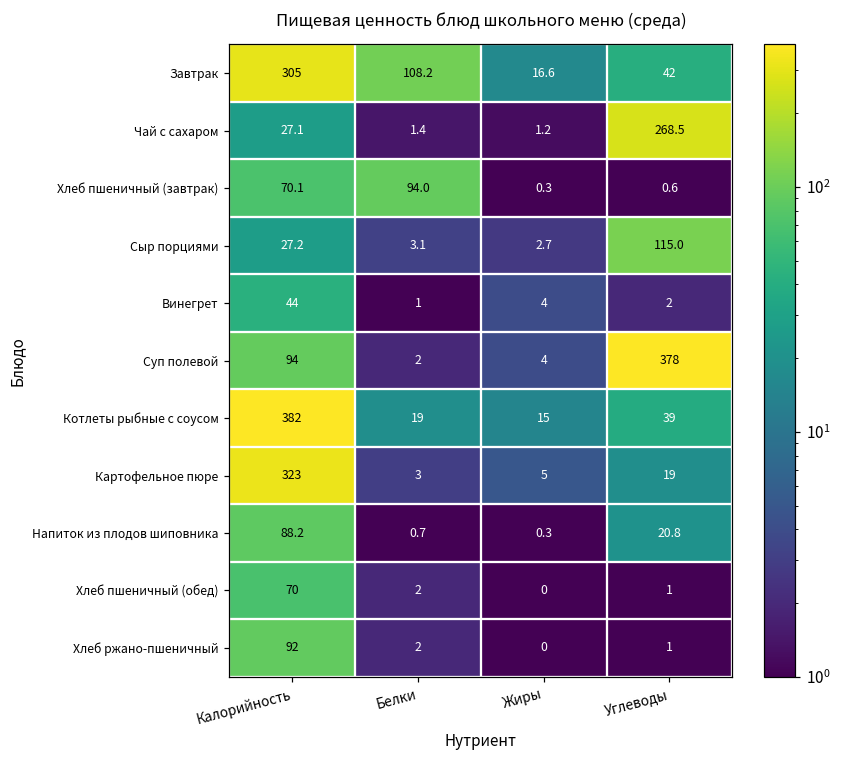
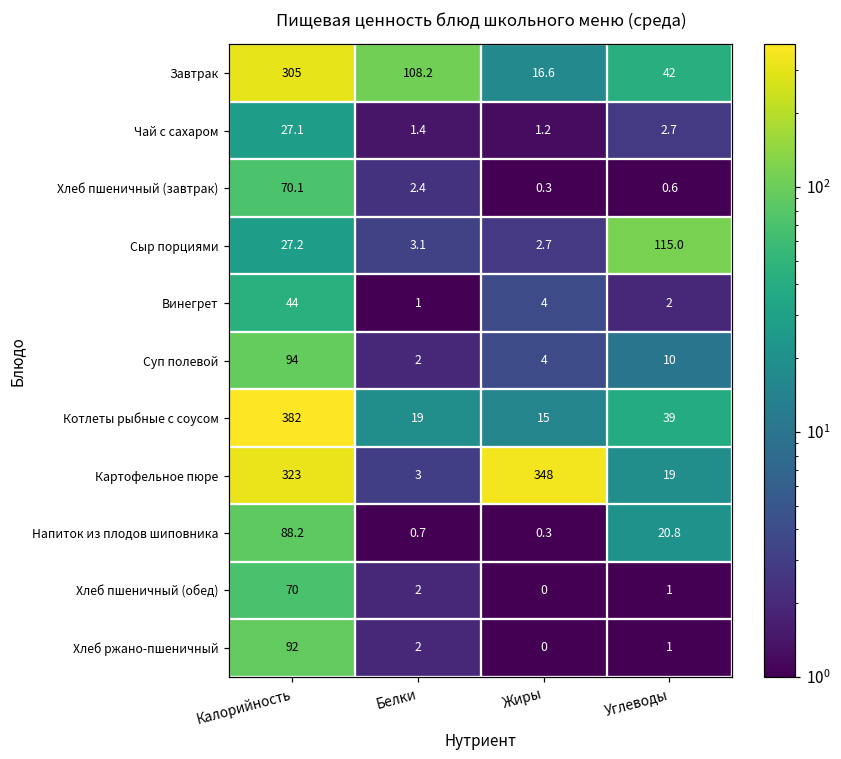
  {
    "Завтрак": {
      "Калорийность": 305,
      "Белки": 108.2,
      "Жиры": 16.6,
      "Углеводы": 42
    },
    "Чай с сахаром": {
      "Калорийность": 27.1,
      "Белки": 1.4,
      "Жиры": 1.2,
-     "Углеводы": 268.5
+     "Углеводы": 2.7
    },
    "Хлеб пшеничный (завтрак)": {
      "Калорийность": 70.1,
-     "Белки": 94.0,
+     "Белки": 2.4,
      "Жиры": 0.3,
      "Углеводы": 0.6
    },
    "Сыр порциями": {
      "Калорийность": 27.2,
      "Белки": 3.1,
      "Жиры": 2.7,
      "Углеводы": 115.0
    },
    "Винегрет": {
      "Калорийность": 44,
      "Белки": 1,
      "Жиры": 4,
      "Углеводы": 2
    },
    "Суп полевой": {
      "Калорийность": 94,
      "Белки": 2,
      "Жиры": 4,
-     "Углеводы": 378
+     "Углеводы": 10
    },
    "Котлеты рыбные с соусом": {
      "Калорийность": 382,
      "Белки": 19,
      "Жиры": 15,
      "Углеводы": 39
    },
    "Картофельное пюре": {
      "Калорийность": 323,
      "Белки": 3,
-     "Жиры": 5,
+     "Жиры": 348,
      "Углеводы": 19
    },
    "Напиток из плодов шиповника": {
      "Калорийность": 88.2,
      "Белки": 0.7,
      "Жиры": 0.3,
      "Углеводы": 20.8
    },
    "Хлеб пшеничный (обед)": {
      "Калорийность": 70,
      "Белки": 2,
      "Жиры": 0,
      "Углеводы": 1
    },
    "Хлеб ржано-пшеничный": {
      "Калорийность": 92,
      "Белки": 2,
      "Жиры": 0,
      "Углеводы": 1
    }
  }
